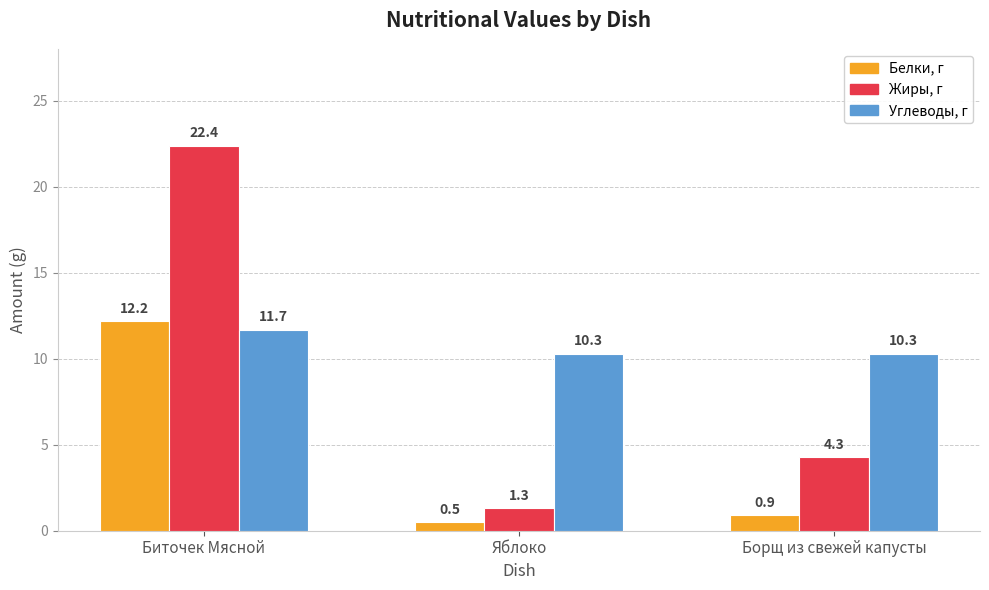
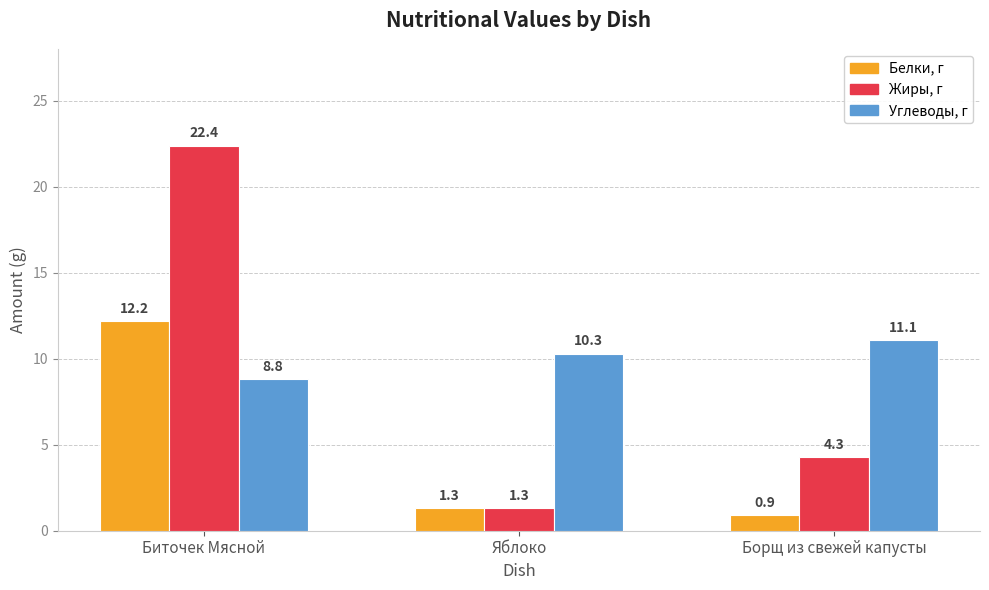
  {
    "Белки, г": {
      "Биточек Мясной": 12.2,
-     "Яблоко": 0.5,
+     "Яблоко": 1.3,
      "Борщ из свежей капусты": 0.9
    },
    "Жиры, г": {
      "Биточек Мясной": 22.4,
      "Яблоко": 1.3,
      "Борщ из свежей капусты": 4.3
    },
    "Углеводы, г": {
-     "Биточек Мясной": 11.7,
+     "Биточек Мясной": 8.8,
      "Яблоко": 10.3,
-     "Борщ из свежей капусты": 10.3
+     "Борщ из свежей капусты": 11.1
    }
  }
